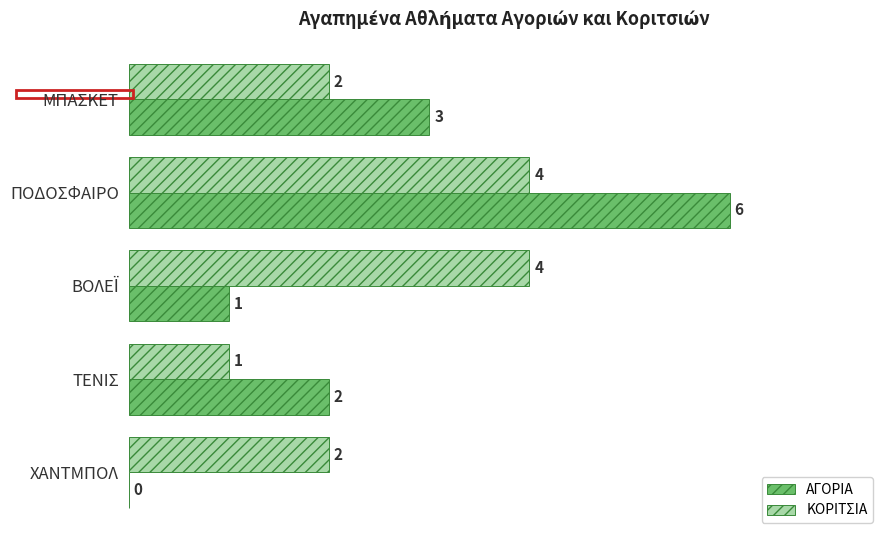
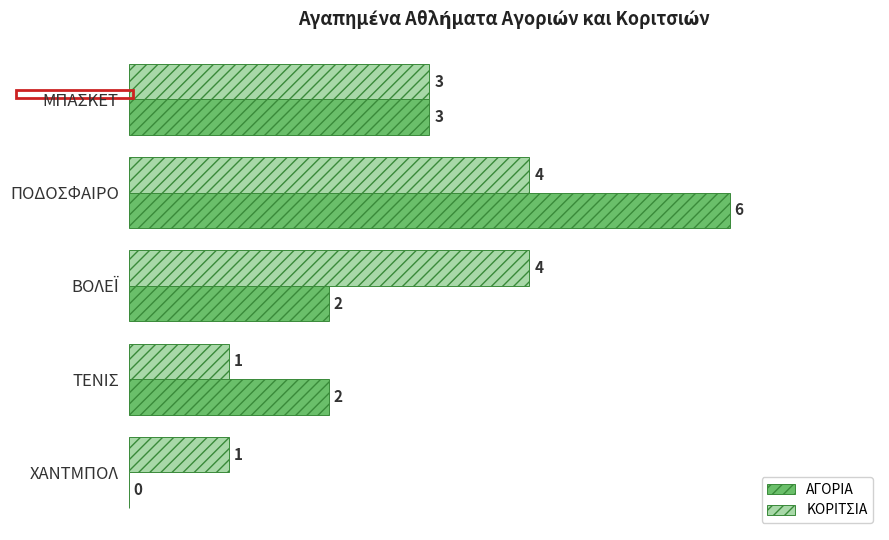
  {
    "ΑΓΟΡΙΑ": {
      "ΜΠΑΣΚΕΤ": 3,
      "ΠΟΔΟΣΦΑΙΡΟ": 6,
-     "ΒΟΛΕΪ": 1,
+     "ΒΟΛΕΪ": 2,
      "ΤΕΝΙΣ": 2,
      "ΧΑΝΤΜΠΟΛ": 0
    },
    "ΚΟΡΙΤΣΙΑ": {
-     "ΜΠΑΣΚΕΤ": 2,
+     "ΜΠΑΣΚΕΤ": 3,
      "ΠΟΔΟΣΦΑΙΡΟ": 4,
      "ΒΟΛΕΪ": 4,
      "ΤΕΝΙΣ": 1,
-     "ΧΑΝΤΜΠΟΛ": 2
+     "ΧΑΝΤΜΠΟΛ": 1
    }
  }
